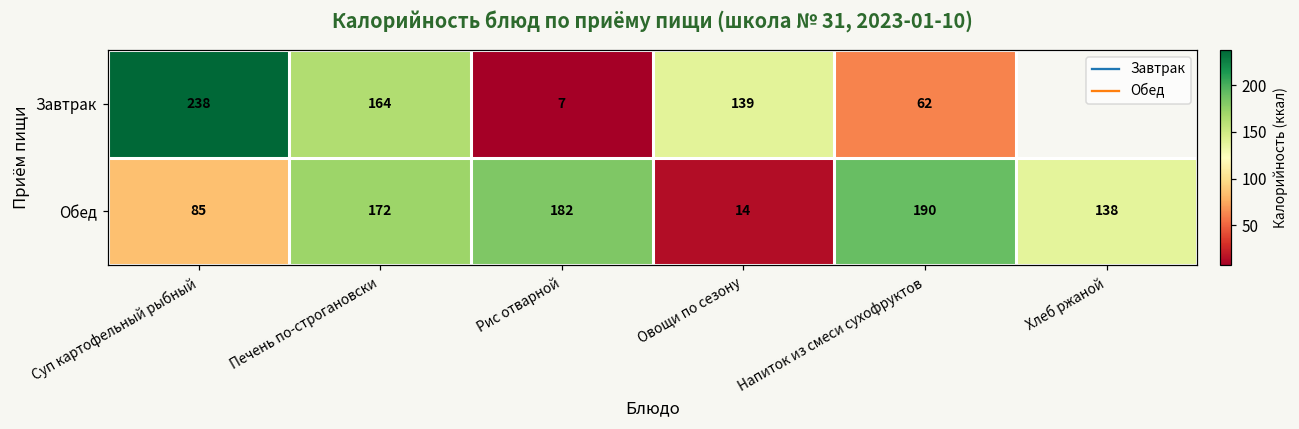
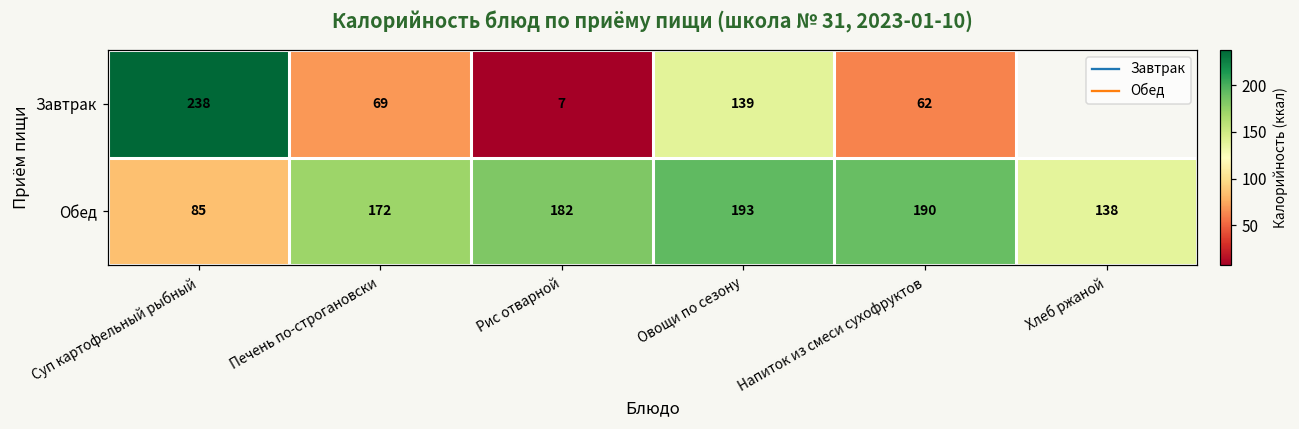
  {
    "Завтрак": {
      "Суп картофельный рыбный": 238,
-     "Печень по-строгановски": 164,
+     "Печень по-строгановски": 69,
      "Рис отварной": 7,
      "Овощи по сезону": 139,
      "Напиток из смеси сухофруктов": 62
    },
    "Обед": {
      "Суп картофельный рыбный": 85,
      "Печень по-строгановски": 172,
      "Рис отварной": 182,
-     "Овощи по сезону": 14,
+     "Овощи по сезону": 193,
      "Напиток из смеси сухофруктов": 190,
      "Хлеб ржаной": 138
    }
  }
